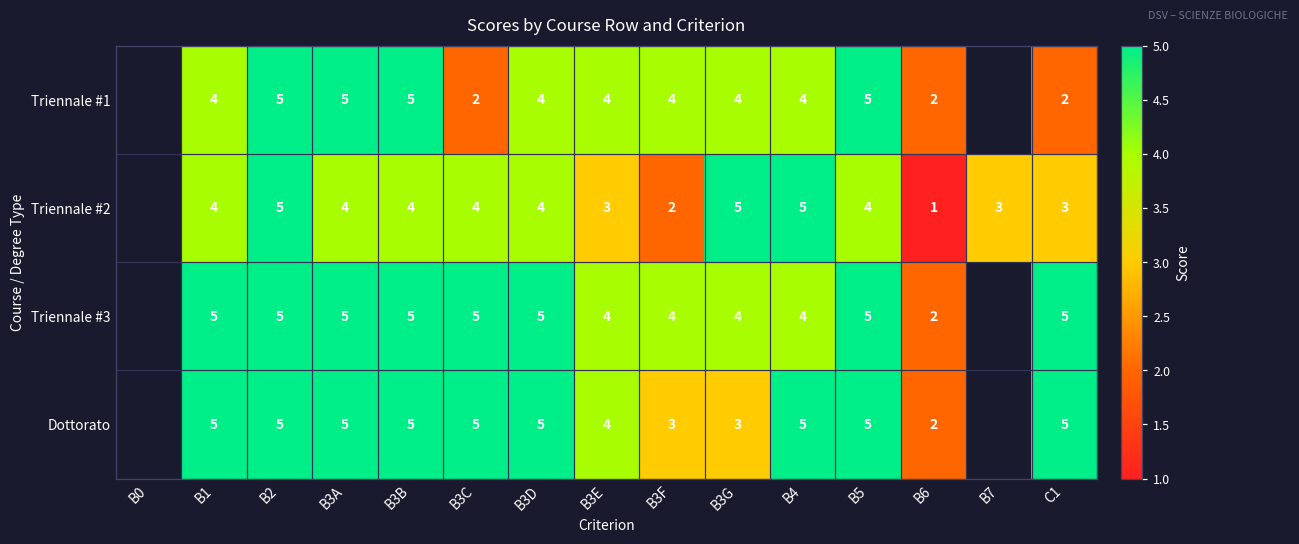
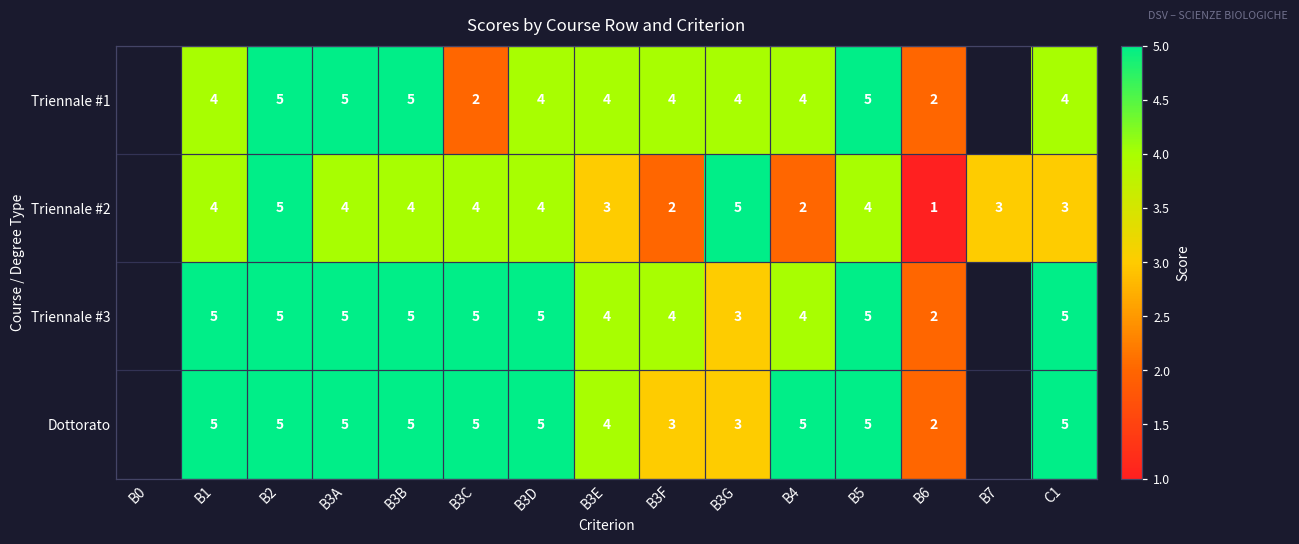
  {
    "Triennale #1": {
      "B1": 4,
      "B2": 5,
      "B3A": 5,
      "B3B": 5,
      "B3C": 2,
      "B3D": 4,
      "B3E": 4,
      "B3F": 4,
      "B3G": 4,
      "B4": 4,
      "B5": 5,
      "B6": 2,
-     "C1": 2
+     "C1": 4
    },
    "Triennale #2": {
      "B1": 4,
      "B2": 5,
      "B3A": 4,
      "B3B": 4,
      "B3C": 4,
      "B3D": 4,
      "B3E": 3,
      "B3F": 2,
      "B3G": 5,
-     "B4": 5,
+     "B4": 2,
      "B5": 4,
      "B6": 1,
      "B7": 3,
      "C1": 3
    },
    "Triennale #3": {
      "B1": 5,
      "B2": 5,
      "B3A": 5,
      "B3B": 5,
      "B3C": 5,
      "B3D": 5,
      "B3E": 4,
      "B3F": 4,
-     "B3G": 4,
+     "B3G": 3,
      "B4": 4,
      "B5": 5,
      "B6": 2,
      "C1": 5
    },
    "Dottorato": {
      "B1": 5,
      "B2": 5,
      "B3A": 5,
      "B3B": 5,
      "B3C": 5,
      "B3D": 5,
      "B3E": 4,
      "B3F": 3,
      "B3G": 3,
      "B4": 5,
      "B5": 5,
      "B6": 2,
      "C1": 5
    }
  }
